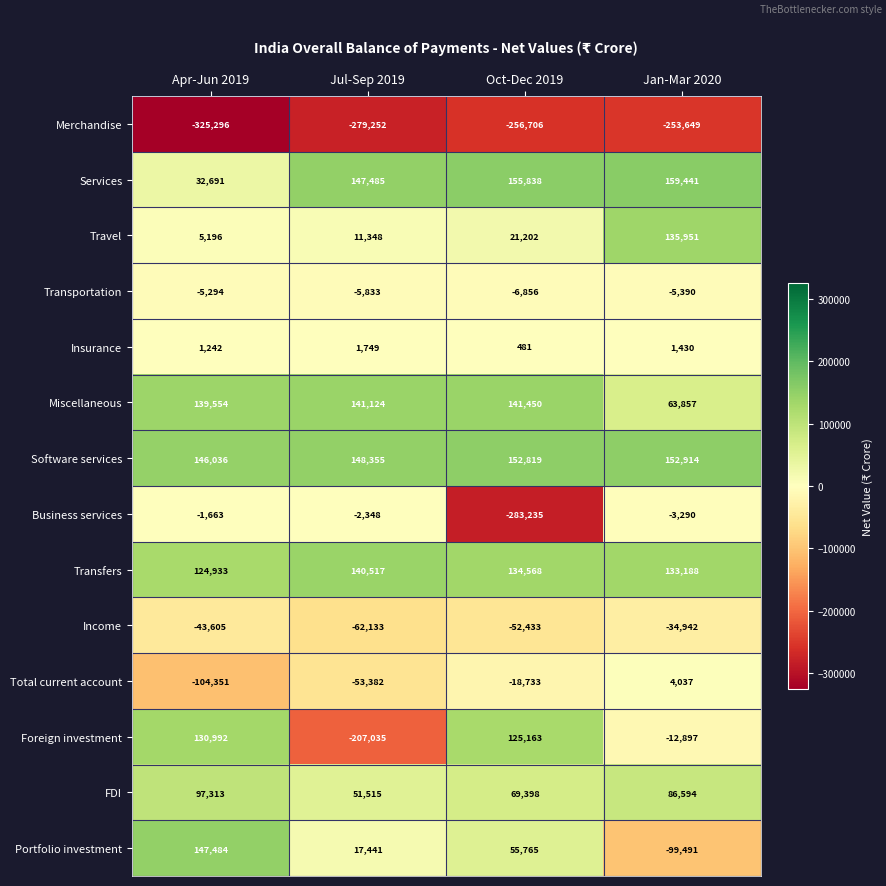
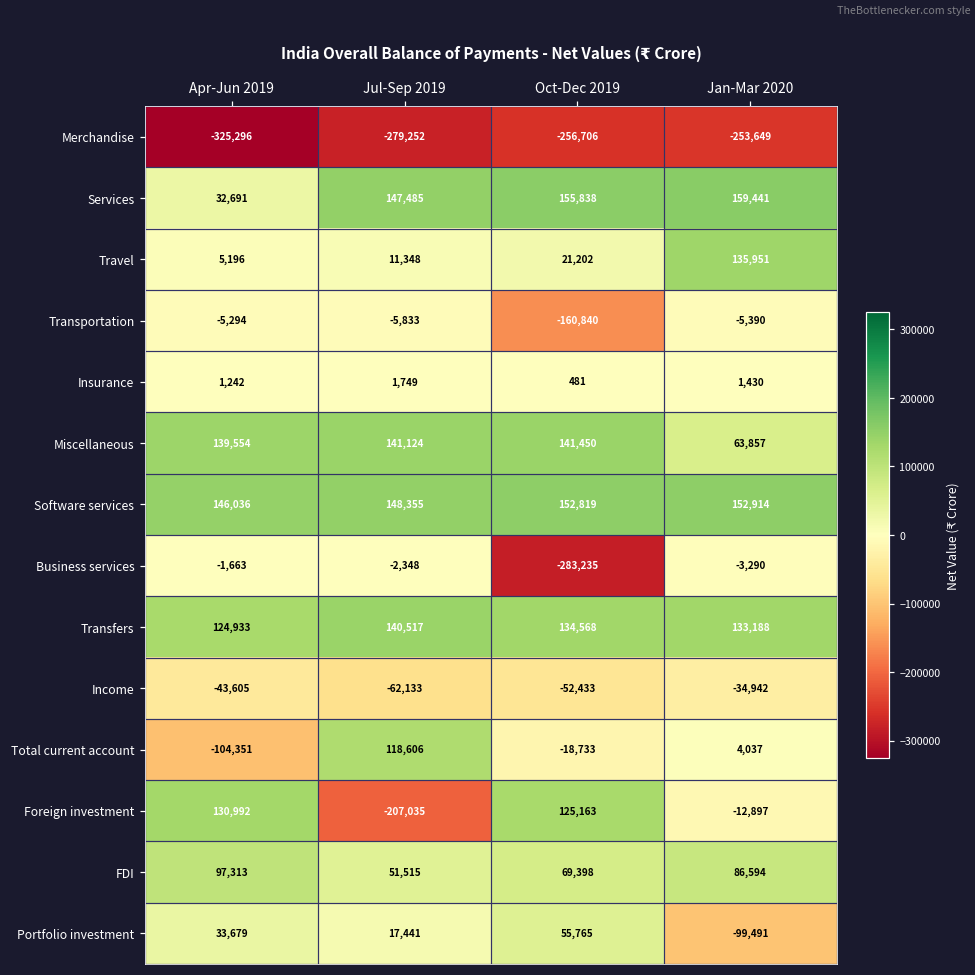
  {
    "Merchandise": {
      "Apr-Jun 2019": "-325,296",
      "Jul-Sep 2019": "-279,252",
      "Oct-Dec 2019": "-256,706",
      "Jan-Mar 2020": "-253,649"
    },
    "Services": {
      "Apr-Jun 2019": "32,691",
      "Jul-Sep 2019": "147,485",
      "Oct-Dec 2019": "155,838",
      "Jan-Mar 2020": "159,441"
    },
    "Travel": {
      "Apr-Jun 2019": "5,196",
      "Jul-Sep 2019": "11,348",
      "Oct-Dec 2019": "21,202",
      "Jan-Mar 2020": "135,951"
    },
    "Transportation": {
      "Apr-Jun 2019": "-5,294",
      "Jul-Sep 2019": "-5,833",
-     "Oct-Dec 2019": "-6,856",
+     "Oct-Dec 2019": "-160,840",
      "Jan-Mar 2020": "-5,390"
    },
    "Insurance": {
      "Apr-Jun 2019": "1,242",
      "Jul-Sep 2019": "1,749",
      "Oct-Dec 2019": "481",
      "Jan-Mar 2020": "1,430"
    },
    "Miscellaneous": {
      "Apr-Jun 2019": "139,554",
      "Jul-Sep 2019": "141,124",
      "Oct-Dec 2019": "141,450",
      "Jan-Mar 2020": "63,857"
    },
    "Software services": {
      "Apr-Jun 2019": "146,036",
      "Jul-Sep 2019": "148,355",
      "Oct-Dec 2019": "152,819",
      "Jan-Mar 2020": "152,914"
    },
    "Business services": {
      "Apr-Jun 2019": "-1,663",
      "Jul-Sep 2019": "-2,348",
      "Oct-Dec 2019": "-283,235",
      "Jan-Mar 2020": "-3,290"
    },
    "Transfers": {
      "Apr-Jun 2019": "124,933",
      "Jul-Sep 2019": "140,517",
      "Oct-Dec 2019": "134,568",
      "Jan-Mar 2020": "133,188"
    },
    "Income": {
      "Apr-Jun 2019": "-43,605",
      "Jul-Sep 2019": "-62,133",
      "Oct-Dec 2019": "-52,433",
      "Jan-Mar 2020": "-34,942"
    },
    "Total current account": {
      "Apr-Jun 2019": "-104,351",
-     "Jul-Sep 2019": "-53,382",
+     "Jul-Sep 2019": "118,606",
      "Oct-Dec 2019": "-18,733",
      "Jan-Mar 2020": "4,037"
    },
    "Foreign investment": {
      "Apr-Jun 2019": "130,992",
      "Jul-Sep 2019": "-207,035",
      "Oct-Dec 2019": "125,163",
      "Jan-Mar 2020": "-12,897"
    },
    "FDI": {
      "Apr-Jun 2019": "97,313",
      "Jul-Sep 2019": "51,515",
      "Oct-Dec 2019": "69,398",
      "Jan-Mar 2020": "86,594"
    },
    "Portfolio investment": {
-     "Apr-Jun 2019": "147,484",
+     "Apr-Jun 2019": "33,679",
      "Jul-Sep 2019": "17,441",
      "Oct-Dec 2019": "55,765",
      "Jan-Mar 2020": "-99,491"
    }
  }
